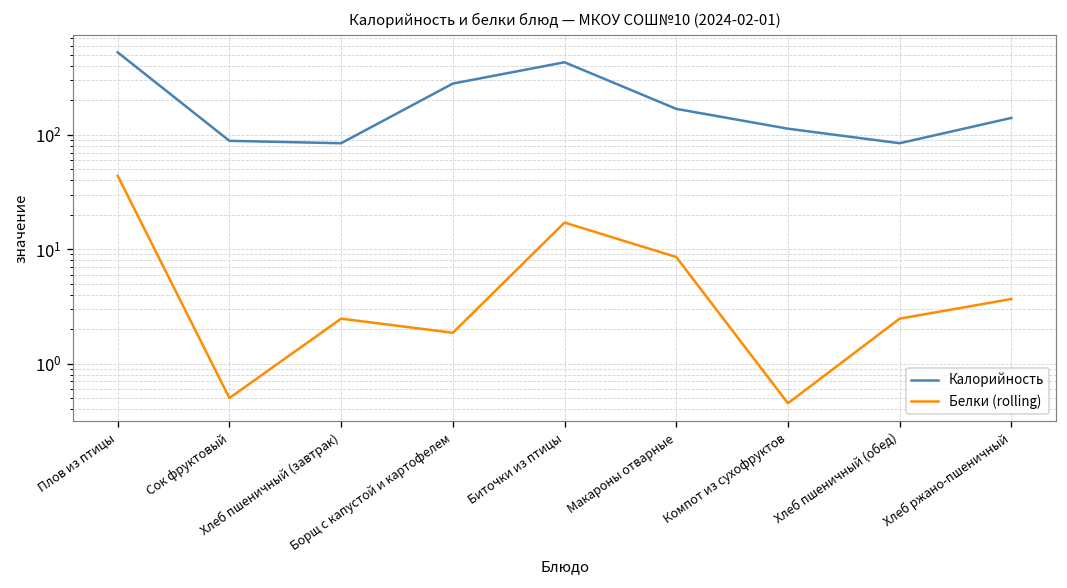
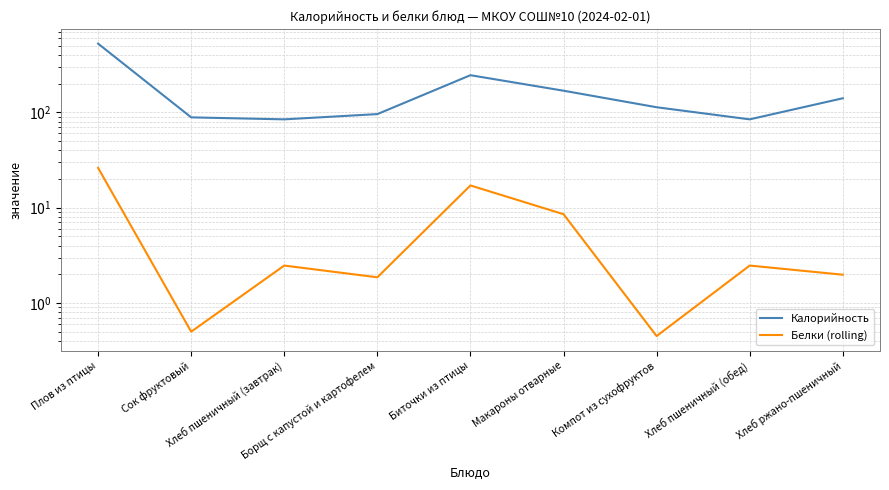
  {
    "Калорийность": {
      "Плов из птицы": 500,
      "Сок фруктовый": 90,
      "Хлеб пшеничный (завтрак)": 80,
-     "Борщ с капустой и картофелем": 280,
-     "Биточки из птицы": 400,
+     "Борщ с капустой и картофелем": 100,
+     "Биточки из птицы": 250,
      "Макароны отварные": 170,
      "Компот из сухофруктов": 110,
      "Хлеб пшеничный (обед)": 80,
      "Хлеб ржано-пшеничный": 140
    },
    "Белки (rolling)": {
-     "Плов из птицы": 40,
+     "Плов из птицы": 26,
      "Сок фруктовый": 0.5,
      "Хлеб пшеничный (завтрак)": 2.5,
      "Борщ с капустой и картофелем": 1.9,
      "Биточки из птицы": 17,
      "Макароны отварные": 9,
      "Компот из сухофруктов": 0.5,
      "Хлеб пшеничный (обед)": 2.5,
-     "Хлеб ржано-пшеничный": 3.7
+     "Хлеб ржано-пшеничный": 2.0
    }
  }
